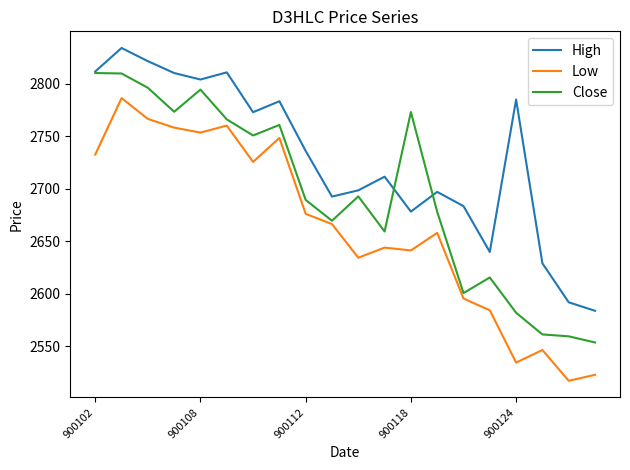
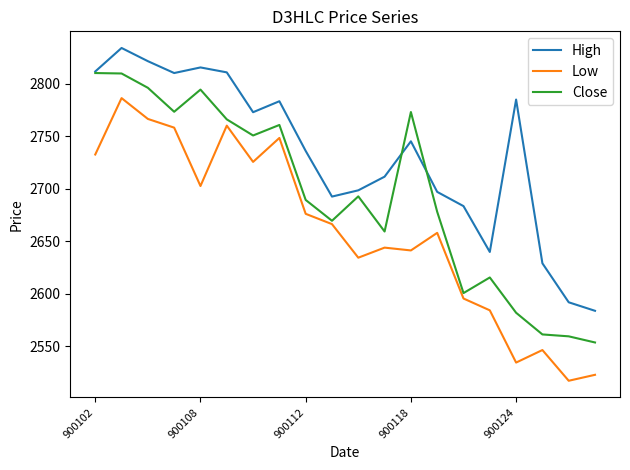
  {
    "High": {
-     "900108": 2804,
+     "900108": 2815,
      "900112": 2736,
-     "900118": 2678,
+     "900118": 2745,
      "900124": 2785
    },
    "Low": {
      "900102": 2733,
-     "900108": 2753,
+     "900108": 2702,
      "900112": 2676,
      "900118": 2641,
      "900124": 2534
    },
    "Close": {
      "900108": 2794,
      "900112": 2689,
      "900118": 2773,
      "900124": 2582
    }
  }
